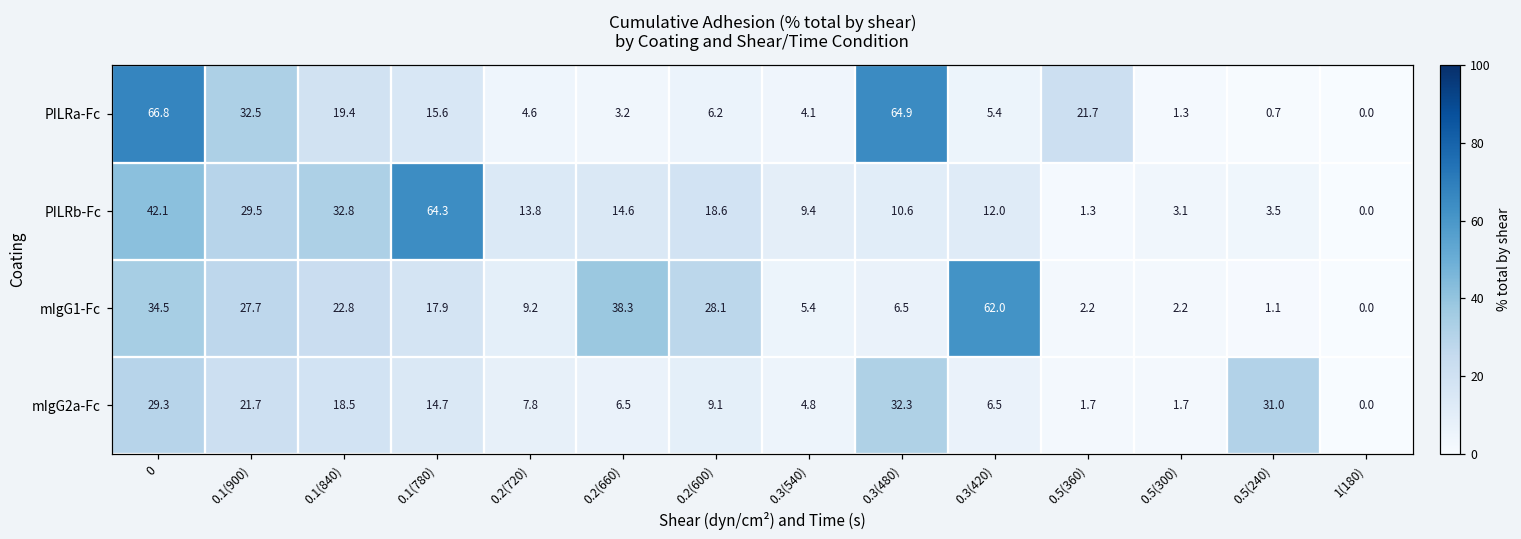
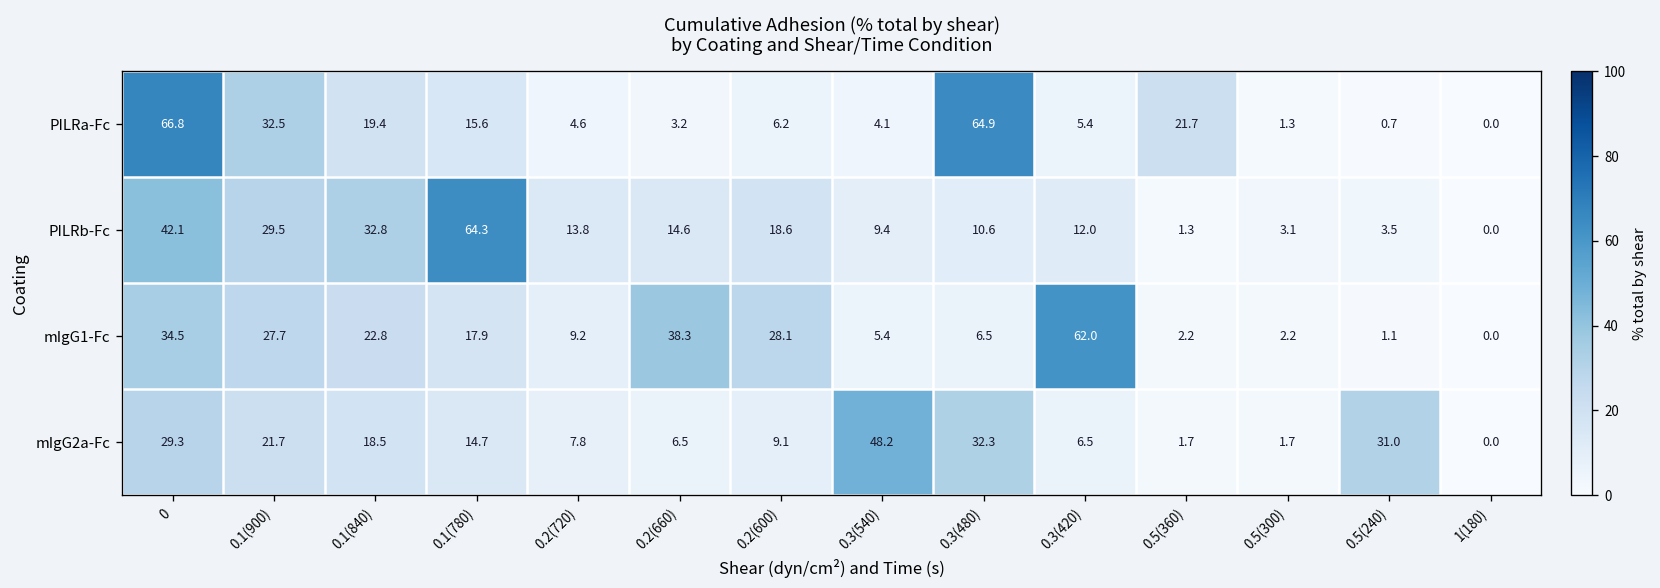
  {
    "PILRa-Fc": {
      "0": 66.8,
      "0.1(900)": 32.5,
      "0.1(840)": 19.4,
      "0.1(780)": 15.6,
      "0.2(720)": 4.6,
      "0.2(660)": 3.2,
      "0.2(600)": 6.2,
      "0.3(540)": 4.1,
      "0.3(480)": 64.9,
      "0.3(420)": 5.4,
      "0.5(360)": 21.7,
      "0.5(300)": 1.3,
      "0.5(240)": 0.7,
      "1(180)": 0.0
    },
    "PILRb-Fc": {
      "0": 42.1,
      "0.1(900)": 29.5,
      "0.1(840)": 32.8,
      "0.1(780)": 64.3,
      "0.2(720)": 13.8,
      "0.2(660)": 14.6,
      "0.2(600)": 18.6,
      "0.3(540)": 9.4,
      "0.3(480)": 10.6,
      "0.3(420)": 12.0,
      "0.5(360)": 1.3,
      "0.5(300)": 3.1,
      "0.5(240)": 3.5,
      "1(180)": 0.0
    },
    "mIgG1-Fc": {
      "0": 34.5,
      "0.1(900)": 27.7,
      "0.1(840)": 22.8,
      "0.1(780)": 17.9,
      "0.2(720)": 9.2,
      "0.2(660)": 38.3,
      "0.2(600)": 28.1,
      "0.3(540)": 5.4,
      "0.3(480)": 6.5,
      "0.3(420)": 62.0,
      "0.5(360)": 2.2,
      "0.5(300)": 2.2,
      "0.5(240)": 1.1,
      "1(180)": 0.0
    },
    "mIgG2a-Fc": {
      "0": 29.3,
      "0.1(900)": 21.7,
      "0.1(840)": 18.5,
      "0.1(780)": 14.7,
      "0.2(720)": 7.8,
      "0.2(660)": 6.5,
      "0.2(600)": 9.1,
-     "0.3(540)": 4.8,
+     "0.3(540)": 48.2,
      "0.3(480)": 32.3,
      "0.3(420)": 6.5,
      "0.5(360)": 1.7,
      "0.5(300)": 1.7,
      "0.5(240)": 31.0,
      "1(180)": 0.0
    }
  }
